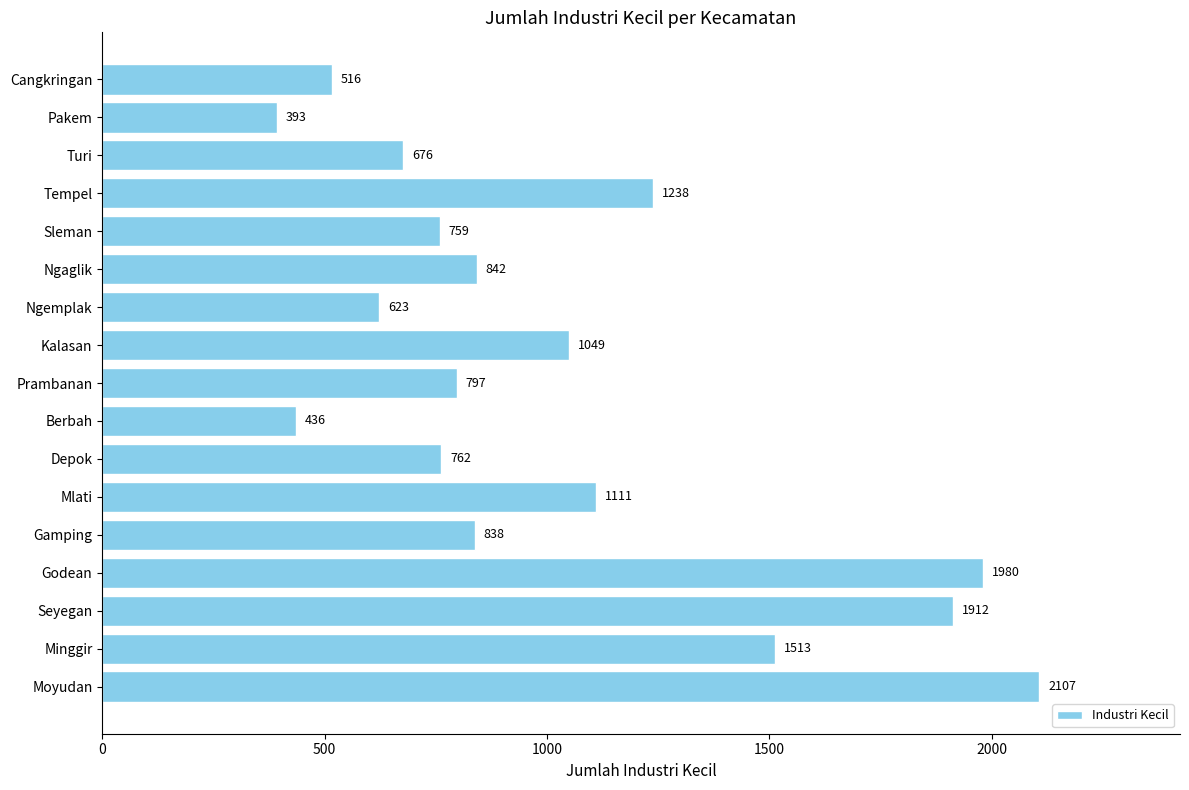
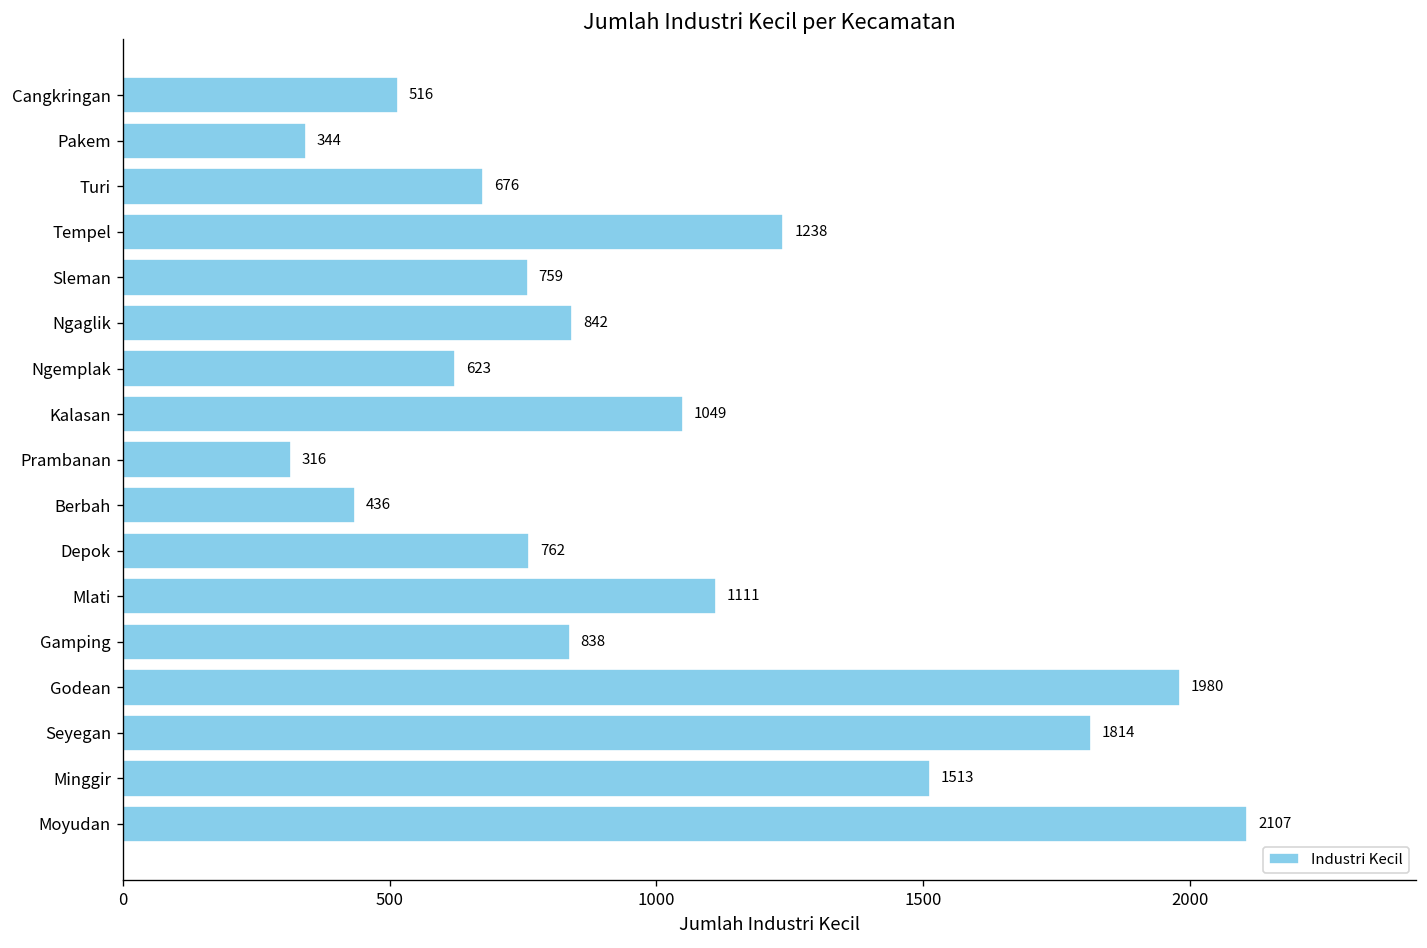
  {
    "Cangkringan": 516,
-   "Pakem": 393,
+   "Pakem": 344,
    "Turi": 676,
    "Tempel": 1238,
    "Sleman": 759,
    "Ngaglik": 842,
    "Ngemplak": 623,
    "Kalasan": 1049,
-   "Prambanan": 797,
+   "Prambanan": 316,
    "Berbah": 436,
    "Depok": 762,
    "Mlati": 1111,
    "Gamping": 838,
    "Godean": 1980,
-   "Seyegan": 1912,
+   "Seyegan": 1814,
    "Minggir": 1513,
    "Moyudan": 2107
  }
